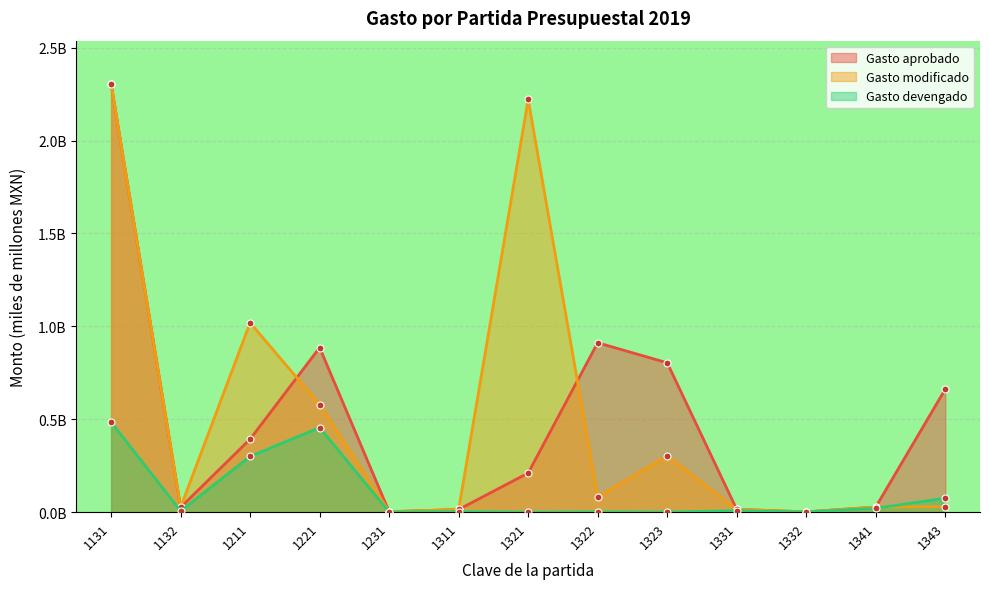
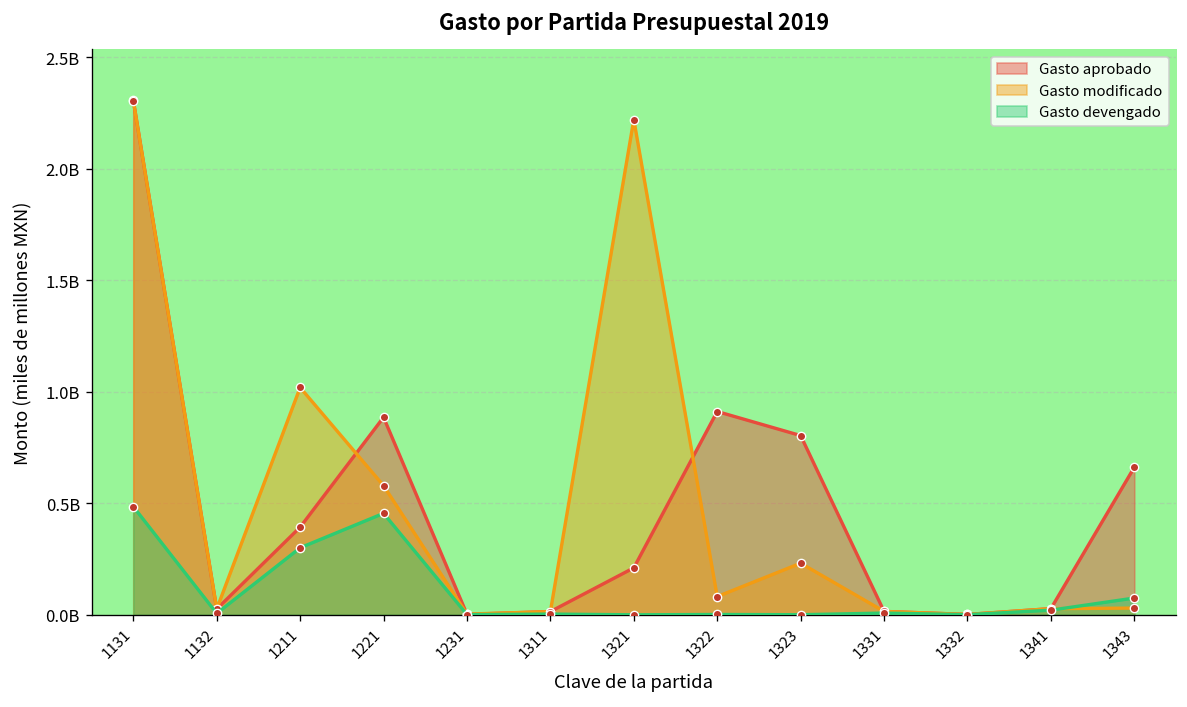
  {
    "Gasto aprobado": {
      "1211": 390000000,
      "1221": 890000000,
      "1321": 210000000,
      "1322": 910000000,
      "1323": 800000000,
      "1343": 660000000
    },
    "Gasto modificado": {
      "1211": 1020000000,
      "1221": 580000000,
      "1321": 2220000000,
      "1322": 80000000,
-     "1323": 300000000,
+     "1323": 230000000,
      "1343": 30000000
    },
    "Gasto devengado": {
      "1131": 490000000,
      "1132": 10000000,
      "1211": 300000000,
      "1221": 450000000,
      "1321": 0,
      "1322": 0,
      "1323": 0,
      "1343": 80000000
    }
  }
